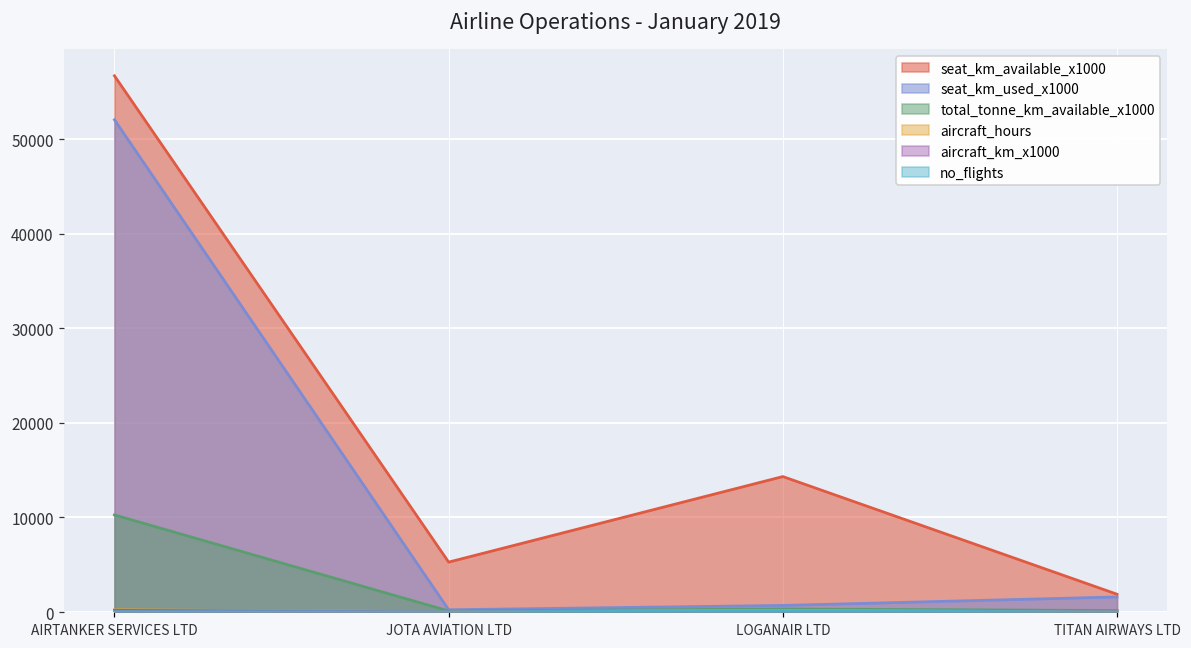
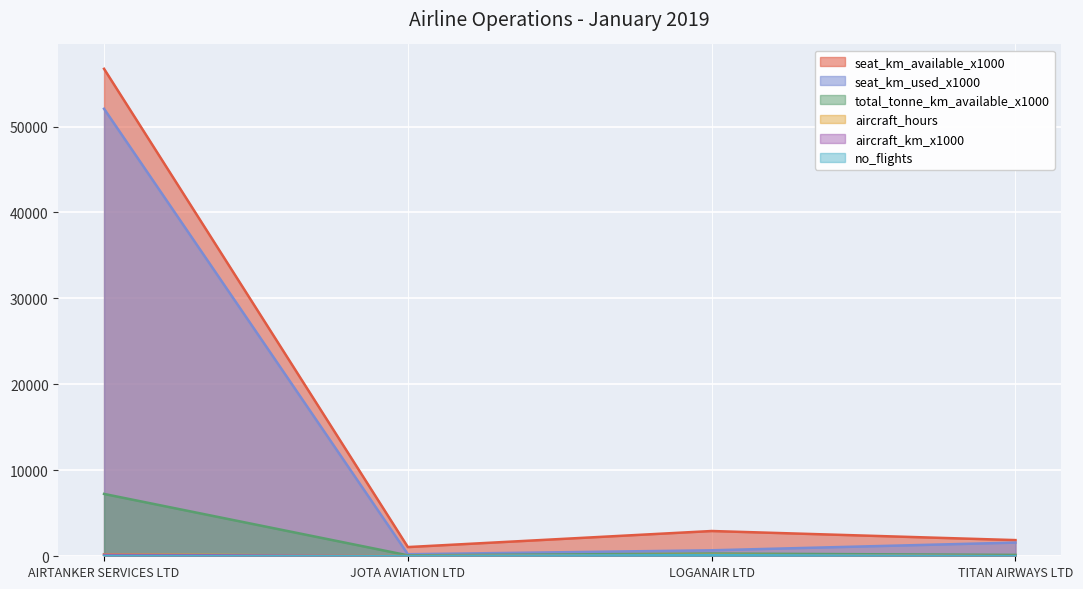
  {
    "seat_km_available_x1000": {
      "AIRTANKER SERVICES LTD": 57000,
-     "JOTA AVIATION LTD": 5000,
-     "LOGANAIR LTD": 14000
+     "JOTA AVIATION LTD": 1000,
+     "LOGANAIR LTD": 3000
    },
    "total_tonne_km_available_x1000": {
-     "AIRTANKER SERVICES LTD": 10000
+     "AIRTANKER SERVICES LTD": 7000
    }
  }
